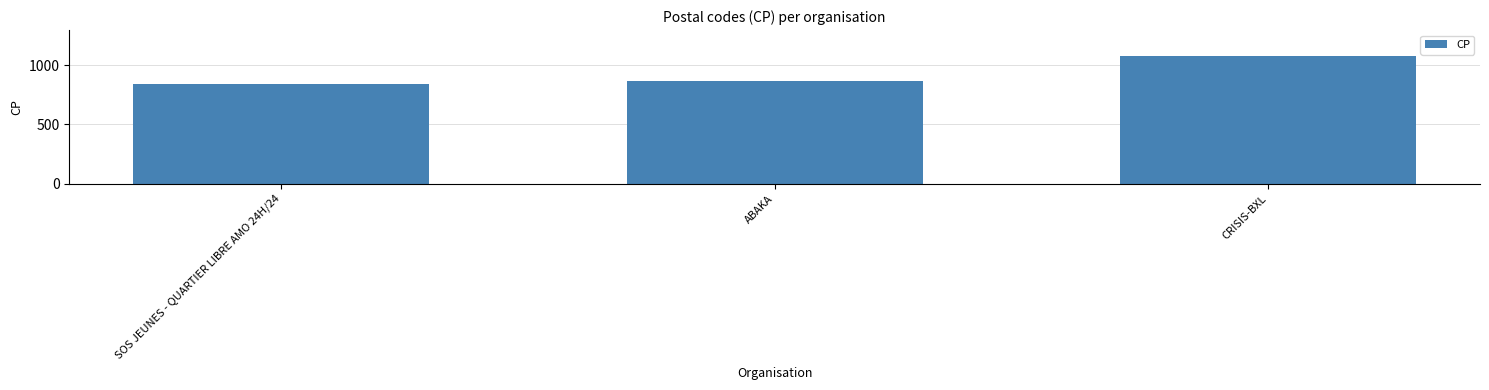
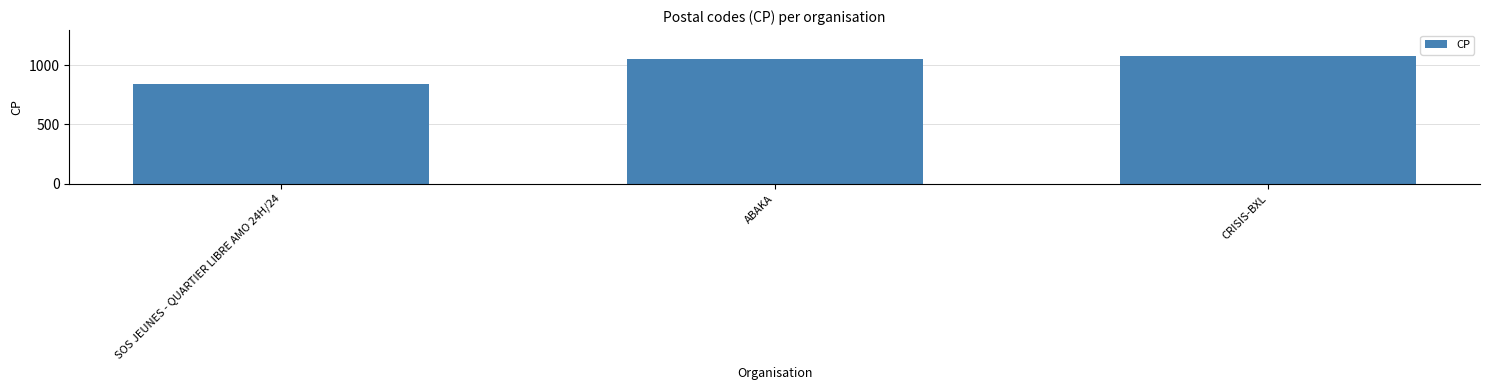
  {
    "SOS JEUNES - QUARTIER LIBRE AMO 24H/24": 840,
-   "ABAKA": 870,
+   "ABAKA": 1050,
    "CRISIS-BXL": 1080
  }
